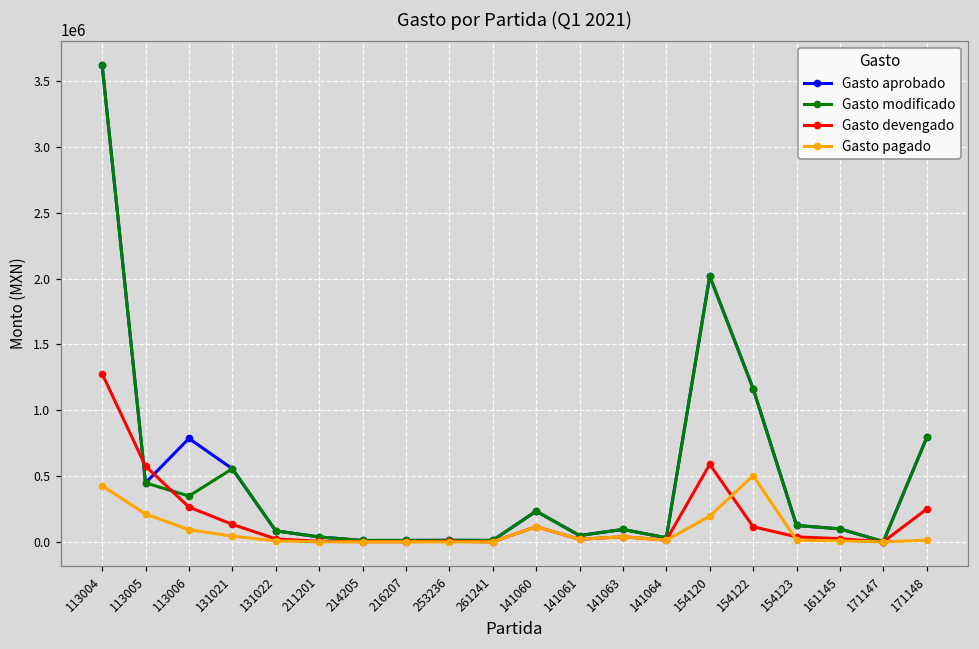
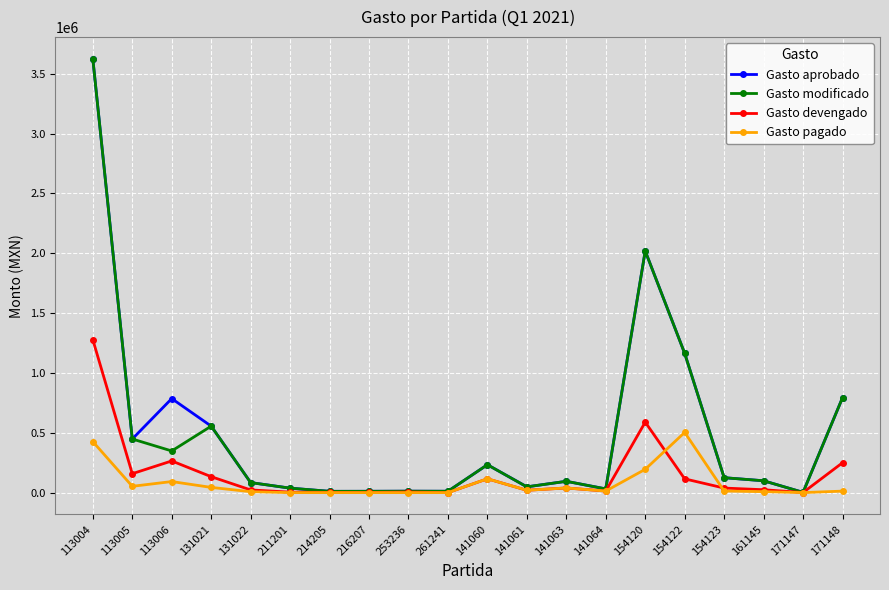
  {
    "Gasto aprobado": {
      "113006": 790000
    },
    "Gasto modificado": {
      "113006": 350000
    },
    "Gasto devengado": {
      "113004": 1280000,
-     "113005": 580000,
+     "113005": 160000,
      "113006": 260000,
      "131021": 130000,
      "154120": 590000,
      "154122": 120000,
      "154123": 40000,
      "171148": 250000
    },
    "Gasto pagado": {
      "113004": 430000,
-     "113005": 210000,
+     "113005": 50000,
      "113006": 90000,
      "131021": 40000,
      "154120": 190000,
      "154122": 500000,
      "154123": 10000,
      "171148": 10000
    }
  }
